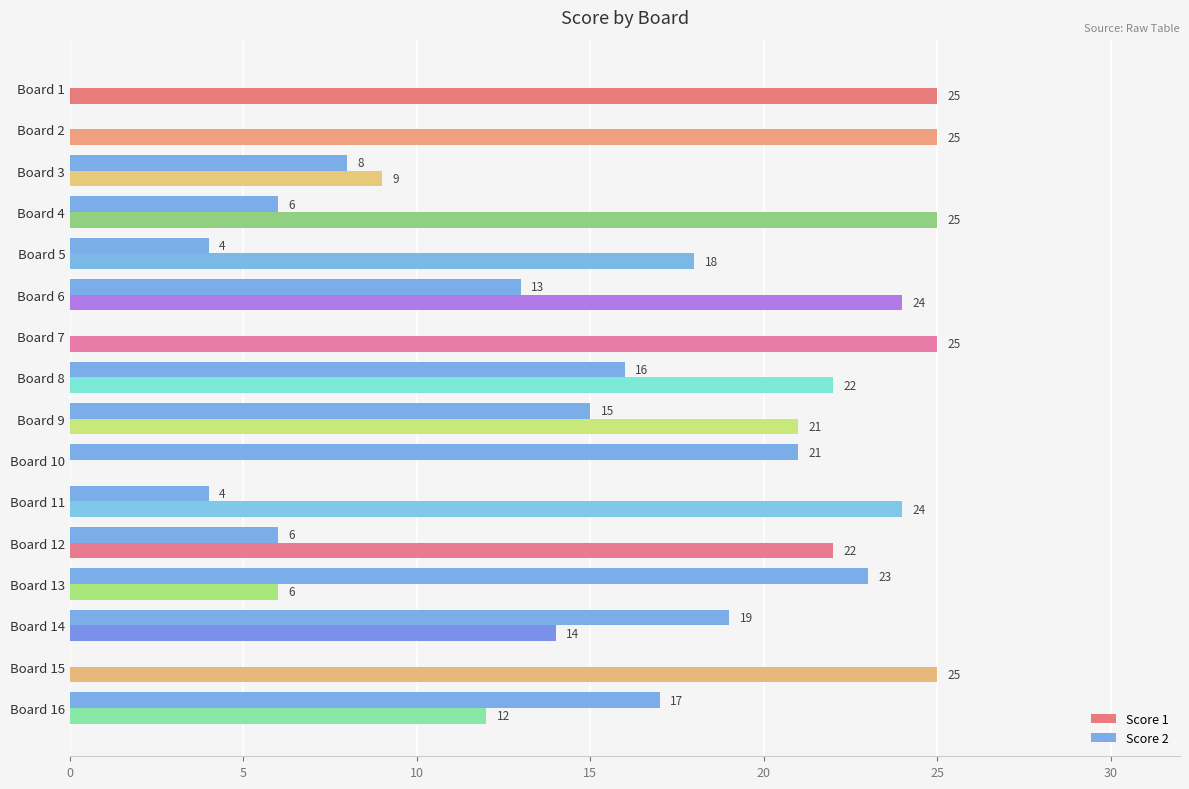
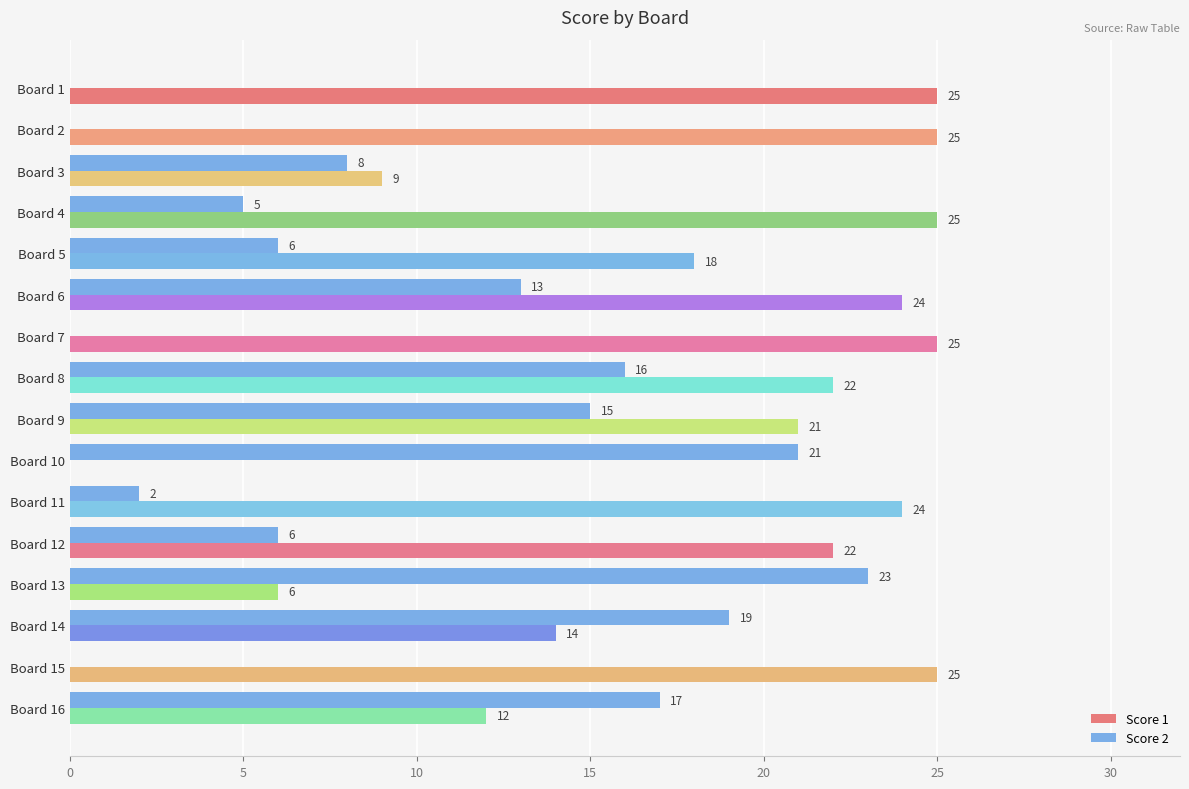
  {
    "Score 1": {
      "Board 1": 25,
      "Board 2": 25,
      "Board 3": 9,
      "Board 4": 25,
      "Board 5": 18,
      "Board 6": 24,
      "Board 7": 25,
      "Board 8": 22,
      "Board 9": 21,
      "Board 11": 24,
      "Board 12": 22,
      "Board 13": 6,
      "Board 14": 14,
      "Board 15": 25,
      "Board 16": 12
    },
    "Score 2": {
      "Board 3": 8,
-     "Board 4": 6,
-     "Board 5": 4,
+     "Board 4": 5,
+     "Board 5": 6,
      "Board 6": 13,
      "Board 8": 16,
      "Board 9": 15,
      "Board 10": 21,
-     "Board 11": 4,
+     "Board 11": 2,
      "Board 12": 6,
      "Board 13": 23,
      "Board 14": 19,
      "Board 16": 17
    }
  }
